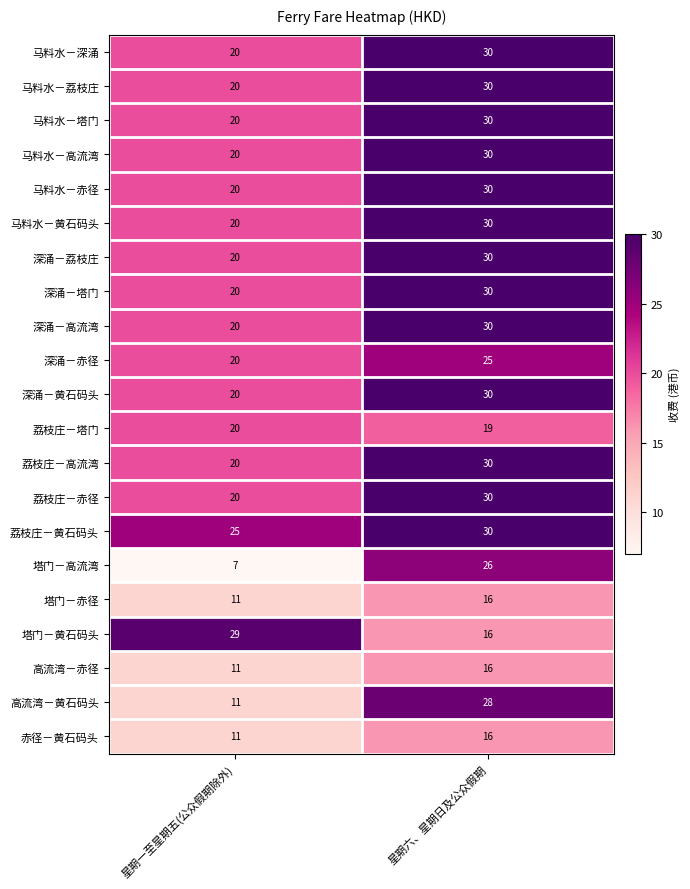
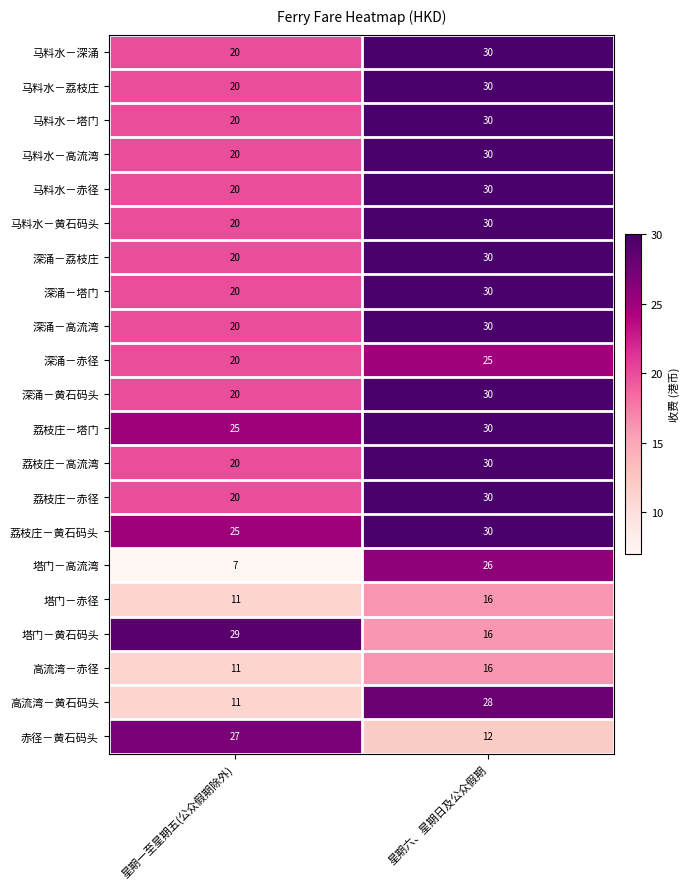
  {
    "马料水－深涌": {
      "星期一至星期五(公众假期除外)": 20,
      "星期六、星期日及公众假期": 30
    },
    "马料水－荔枝庄": {
      "星期一至星期五(公众假期除外)": 20,
      "星期六、星期日及公众假期": 30
    },
    "马料水－塔门": {
      "星期一至星期五(公众假期除外)": 20,
      "星期六、星期日及公众假期": 30
    },
    "马料水－高流湾": {
      "星期一至星期五(公众假期除外)": 20,
      "星期六、星期日及公众假期": 30
    },
    "马料水－赤径": {
      "星期一至星期五(公众假期除外)": 20,
      "星期六、星期日及公众假期": 30
    },
    "马料水－黄石码头": {
      "星期一至星期五(公众假期除外)": 20,
      "星期六、星期日及公众假期": 30
    },
    "深涌－荔枝庄": {
      "星期一至星期五(公众假期除外)": 20,
      "星期六、星期日及公众假期": 30
    },
    "深涌－塔门": {
      "星期一至星期五(公众假期除外)": 20,
      "星期六、星期日及公众假期": 30
    },
    "深涌－高流湾": {
      "星期一至星期五(公众假期除外)": 20,
      "星期六、星期日及公众假期": 30
    },
    "深涌－赤径": {
      "星期一至星期五(公众假期除外)": 20,
      "星期六、星期日及公众假期": 25
    },
    "深涌－黄石码头": {
      "星期一至星期五(公众假期除外)": 20,
      "星期六、星期日及公众假期": 30
    },
    "荔枝庄－塔门": {
-     "星期一至星期五(公众假期除外)": 20,
-     "星期六、星期日及公众假期": 19
+     "星期一至星期五(公众假期除外)": 25,
+     "星期六、星期日及公众假期": 30
    },
    "荔枝庄－高流湾": {
      "星期一至星期五(公众假期除外)": 20,
      "星期六、星期日及公众假期": 30
    },
    "荔枝庄－赤径": {
      "星期一至星期五(公众假期除外)": 20,
      "星期六、星期日及公众假期": 30
    },
    "荔枝庄－黄石码头": {
      "星期一至星期五(公众假期除外)": 25,
      "星期六、星期日及公众假期": 30
    },
    "塔门－高流湾": {
      "星期一至星期五(公众假期除外)": 7,
      "星期六、星期日及公众假期": 26
    },
    "塔门－赤径": {
      "星期一至星期五(公众假期除外)": 11,
      "星期六、星期日及公众假期": 16
    },
    "塔门－黄石码头": {
      "星期一至星期五(公众假期除外)": 29,
      "星期六、星期日及公众假期": 16
    },
    "高流湾－赤径": {
      "星期一至星期五(公众假期除外)": 11,
      "星期六、星期日及公众假期": 16
    },
    "高流湾－黄石码头": {
      "星期一至星期五(公众假期除外)": 11,
      "星期六、星期日及公众假期": 28
    },
    "赤径－黄石码头": {
-     "星期一至星期五(公众假期除外)": 11,
-     "星期六、星期日及公众假期": 16
+     "星期一至星期五(公众假期除外)": 27,
+     "星期六、星期日及公众假期": 12
    }
  }
